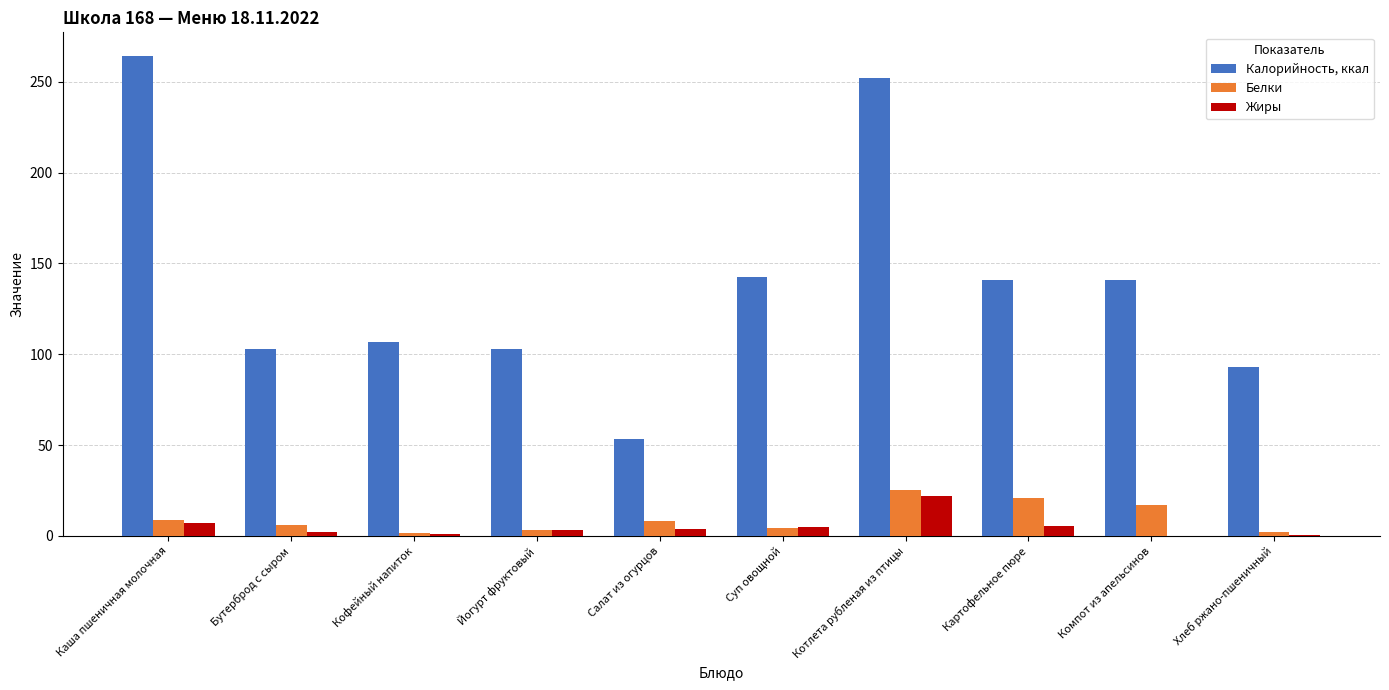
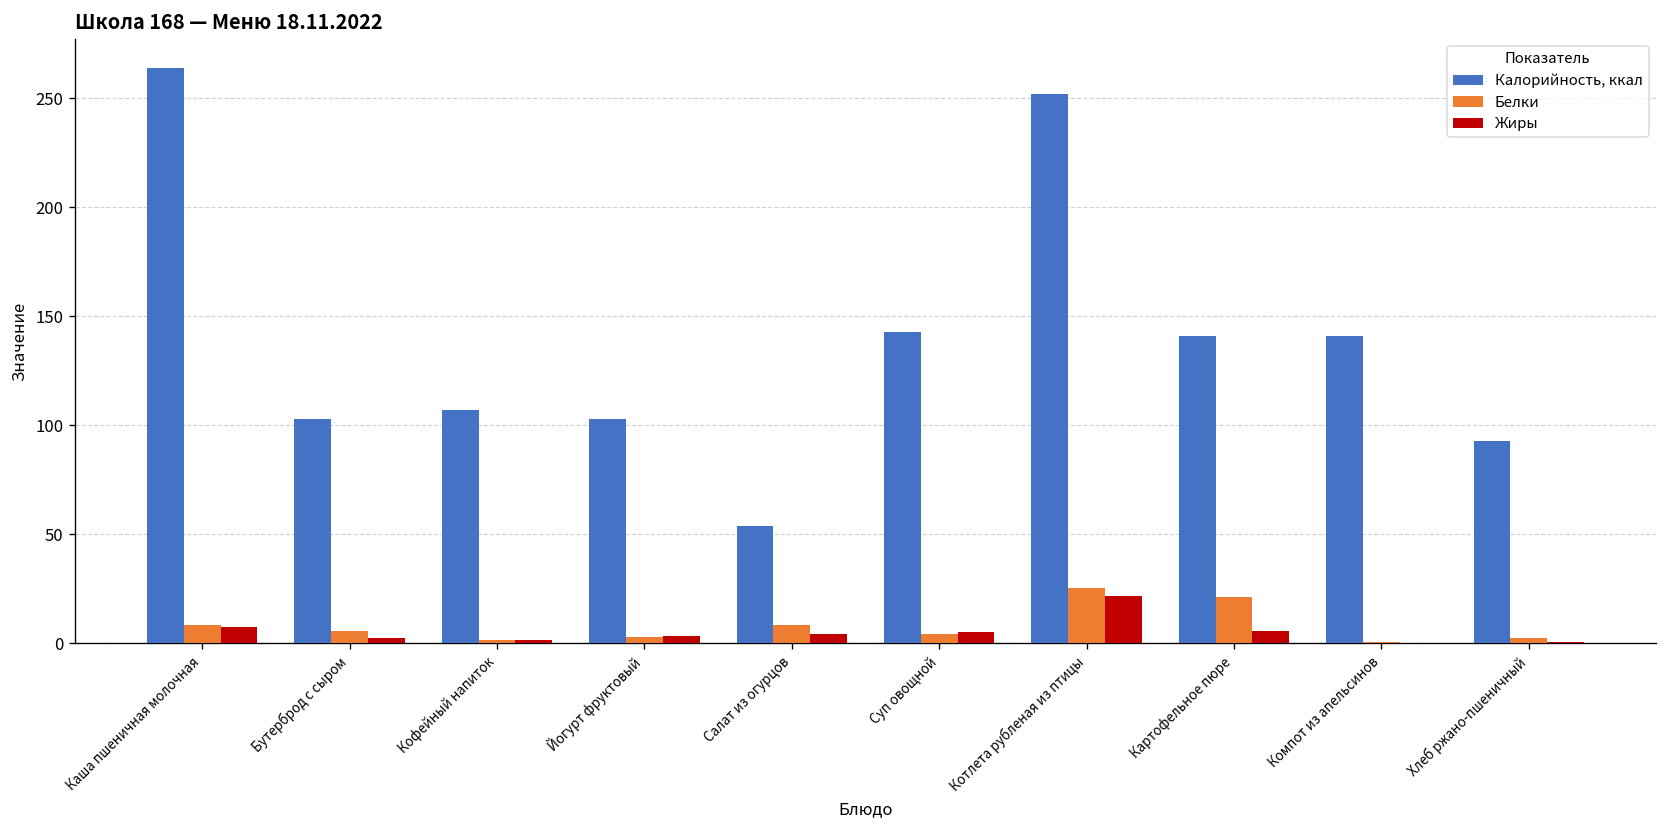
  {
    "Калорийность, ккал": {
      "Каша пшеничная молочная": 264,
      "Бутерброд с сыром": 103,
      "Кофейный напиток": 107,
      "Йогурт фруктовый": 103,
      "Салат из огурцов": 54,
      "Суп овощной": 143,
      "Котлета рубленая из птицы": 252,
      "Картофельное пюре": 141,
      "Компот из апельсинов": 141,
      "Хлеб ржано-пшеничный": 93
    },
    "Белки": {
      "Каша пшеничная молочная": 9,
      "Бутерброд с сыром": 6,
      "Кофейный напиток": 2,
      "Йогурт фруктовый": 3,
      "Салат из огурцов": 8,
      "Суп овощной": 4,
      "Котлета рубленая из птицы": 25,
      "Картофельное пюре": 21,
-     "Компот из апельсинов": 17,
+     "Компот из апельсинов": 1,
      "Хлеб ржано-пшеничный": 2
    },
    "Жиры": {
      "Каша пшеничная молочная": 7,
      "Бутерброд с сыром": 2,
      "Йогурт фруктовый": 3,
      "Салат из огурцов": 4,
      "Суп овощной": 5,
      "Котлета рубленая из птицы": 22,
      "Картофельное пюре": 5
    }
  }
